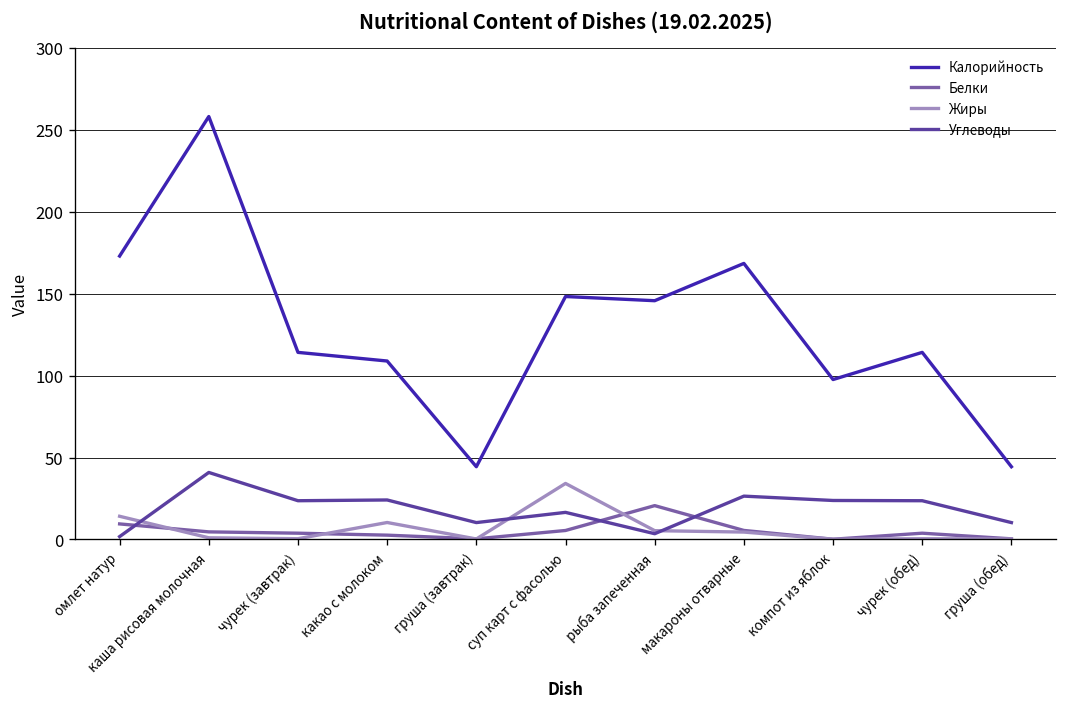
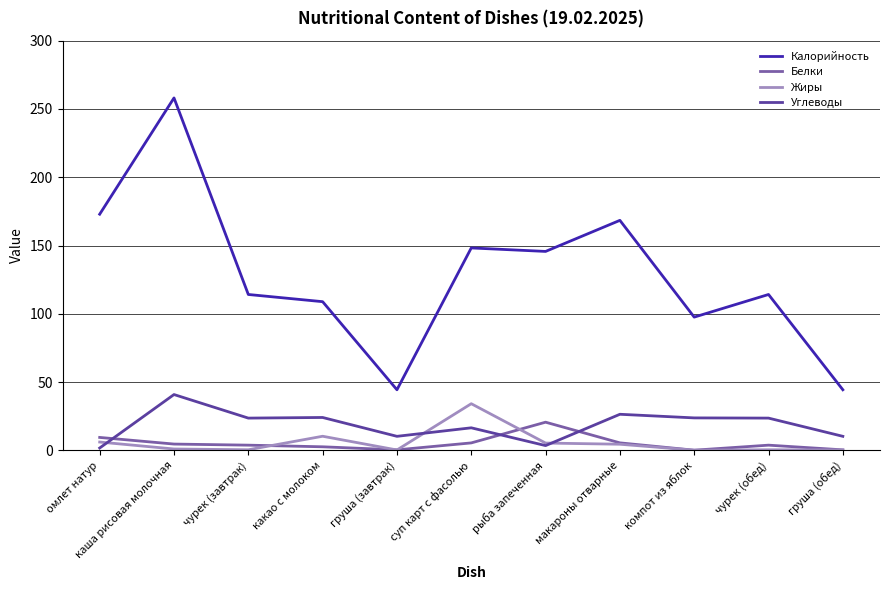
  {
    "Жиры": {
-     "омлет натур": 14,
+     "омлет натур": 6,
      "каша рисовая молочная": 1,
      "чурек (завтрак)": 0,
      "какао с молоком": 10,
      "суп карт с фасолью": 34,
      "чурек (обед)": 0
    }
  }
